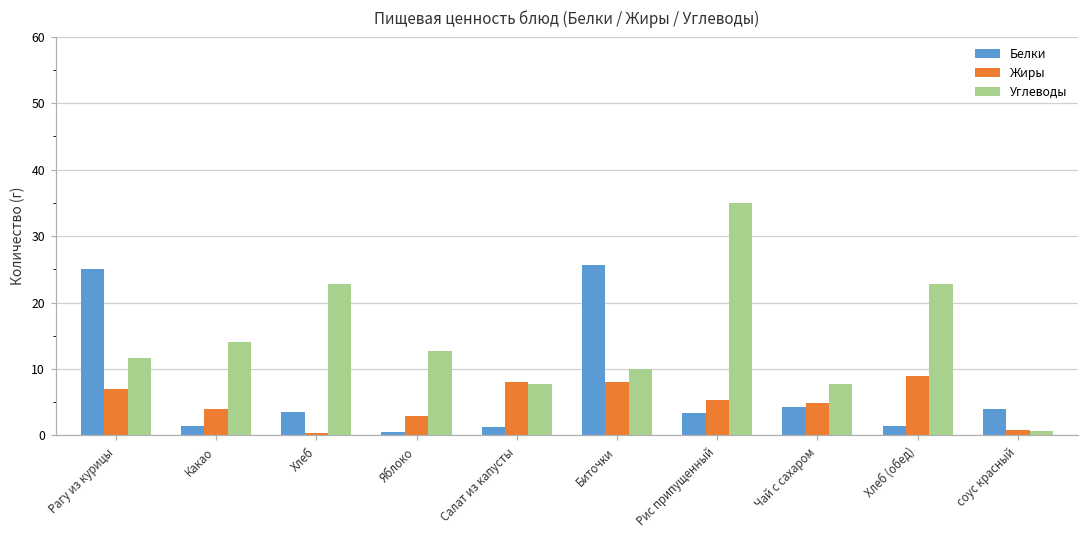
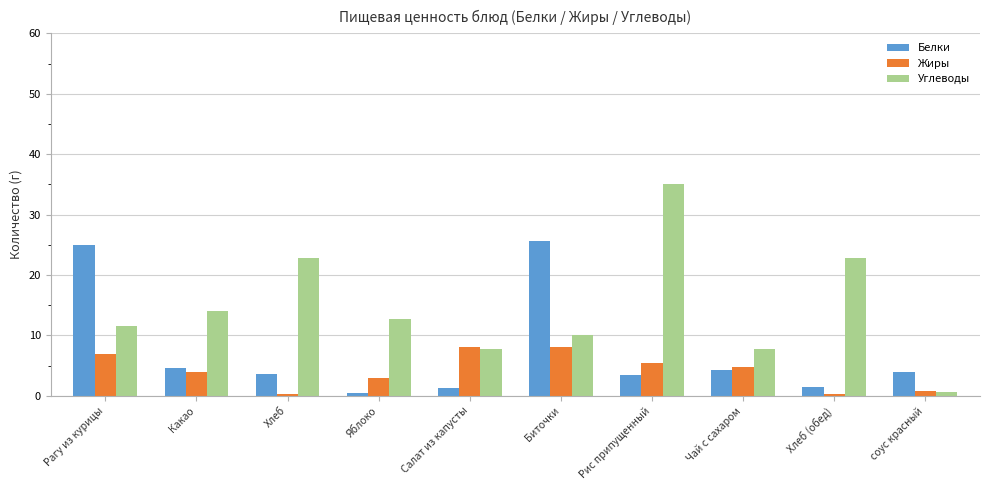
  {
    "Белки": {
      "Рагу из курицы": 25,
-     "Какао": 1,
+     "Какао": 5,
      "Хлеб": 4,
      "Яблоко": 1,
      "Салат из капусты": 1,
      "Биточки": 26,
      "Рис припущенный": 3,
      "Чай с сахаром": 4,
      "Хлеб (обед)": 1,
      "соус красный": 4
    },
    "Жиры": {
      "Рагу из курицы": 7,
      "Какао": 4,
      "Яблоко": 3,
      "Салат из капусты": 8,
      "Биточки": 8,
      "Рис припущенный": 5,
      "Чай с сахаром": 5,
-     "Хлеб (обед)": 9,
+     "Хлеб (обед)": 0,
      "соус красный": 1
    },
    "Углеводы": {
      "Рагу из курицы": 12,
      "Какао": 14,
      "Хлеб": 23,
      "Яблоко": 13,
      "Салат из капусты": 8,
      "Биточки": 10,
      "Рис припущенный": 35,
      "Чай с сахаром": 8,
      "Хлеб (обед)": 23,
      "соус красный": 1
    }
  }
